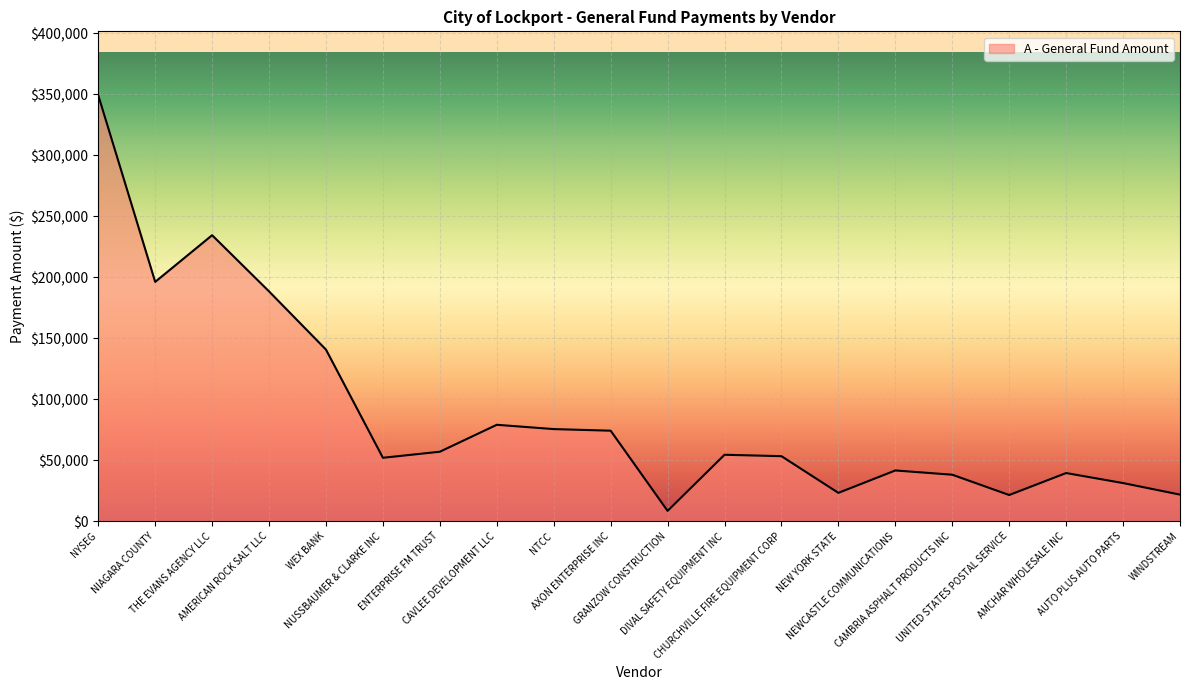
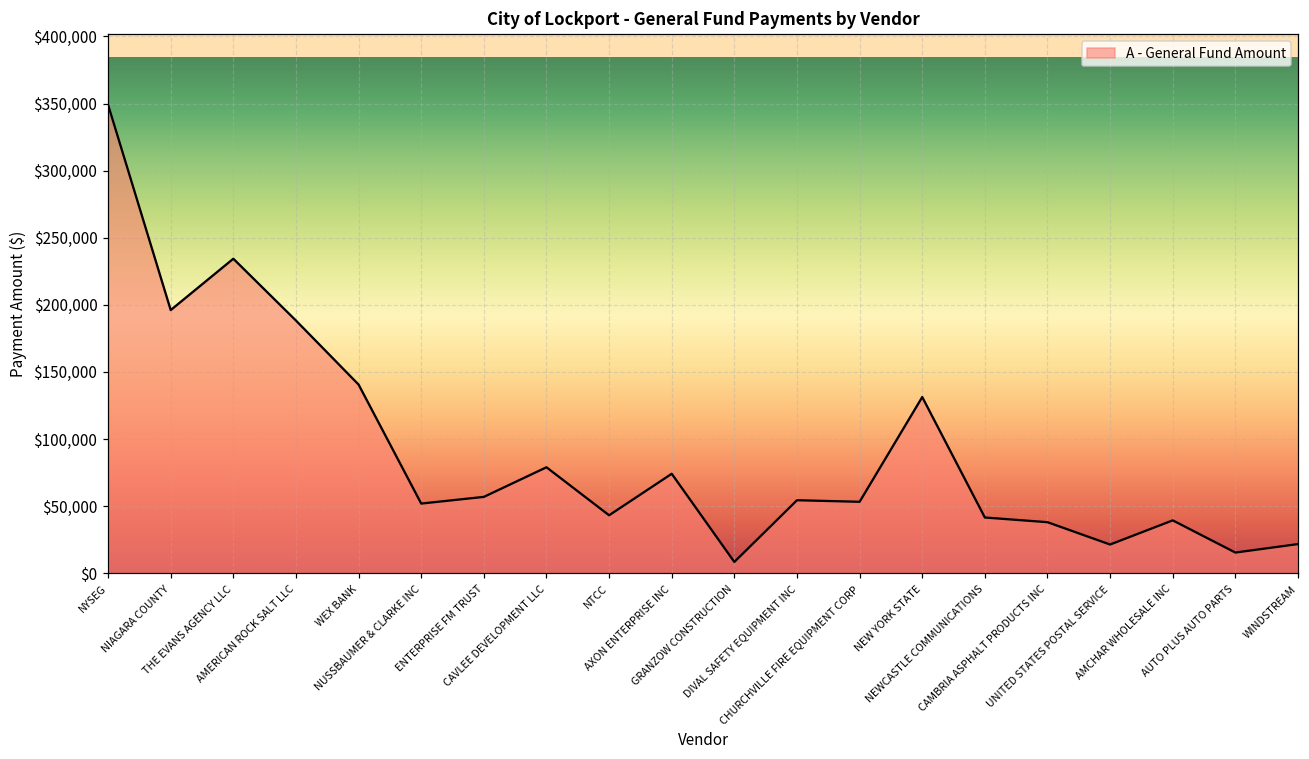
  {
    "NYSEG": "$349,000",
    "NIAGARA COUNTY": "$196,000",
    "THE EVANS AGENCY LLC": "$234,000",
    "AMERICAN ROCK SALT LLC": "$188,000",
    "WEX BANK": "$141,000",
    "NUSSBAUMER & CLARKE INC": "$52,000",
    "ENTERPRISE FM TRUST": "$57,000",
    "CAVLEE DEVELOPMENT LLC": "$79,000",
-   "NTCC": "$75,000",
+   "NTCC": "$43,000",
    "AXON ENTERPRISE INC": "$74,000",
    "GRANZOW CONSTRUCTION": "$8,000",
    "DIVAL SAFETY EQUIPMENT INC": "$54,000",
    "CHURCHVILLE FIRE EQUIPMENT CORP": "$53,000",
-   "NEW YORK STATE": "$23,000",
+   "NEW YORK STATE": "$131,000",
    "NEWCASTLE COMMUNICATIONS": "$42,000",
    "CAMBRIA ASPHALT PRODUCTS INC": "$38,000",
    "UNITED STATES POSTAL SERVICE": "$21,000",
    "AMCHAR WHOLESALE INC": "$39,000",
-   "AUTO PLUS AUTO PARTS": "$31,000",
+   "AUTO PLUS AUTO PARTS": "$15,000",
    "WINDSTREAM": "$22,000"
  }
